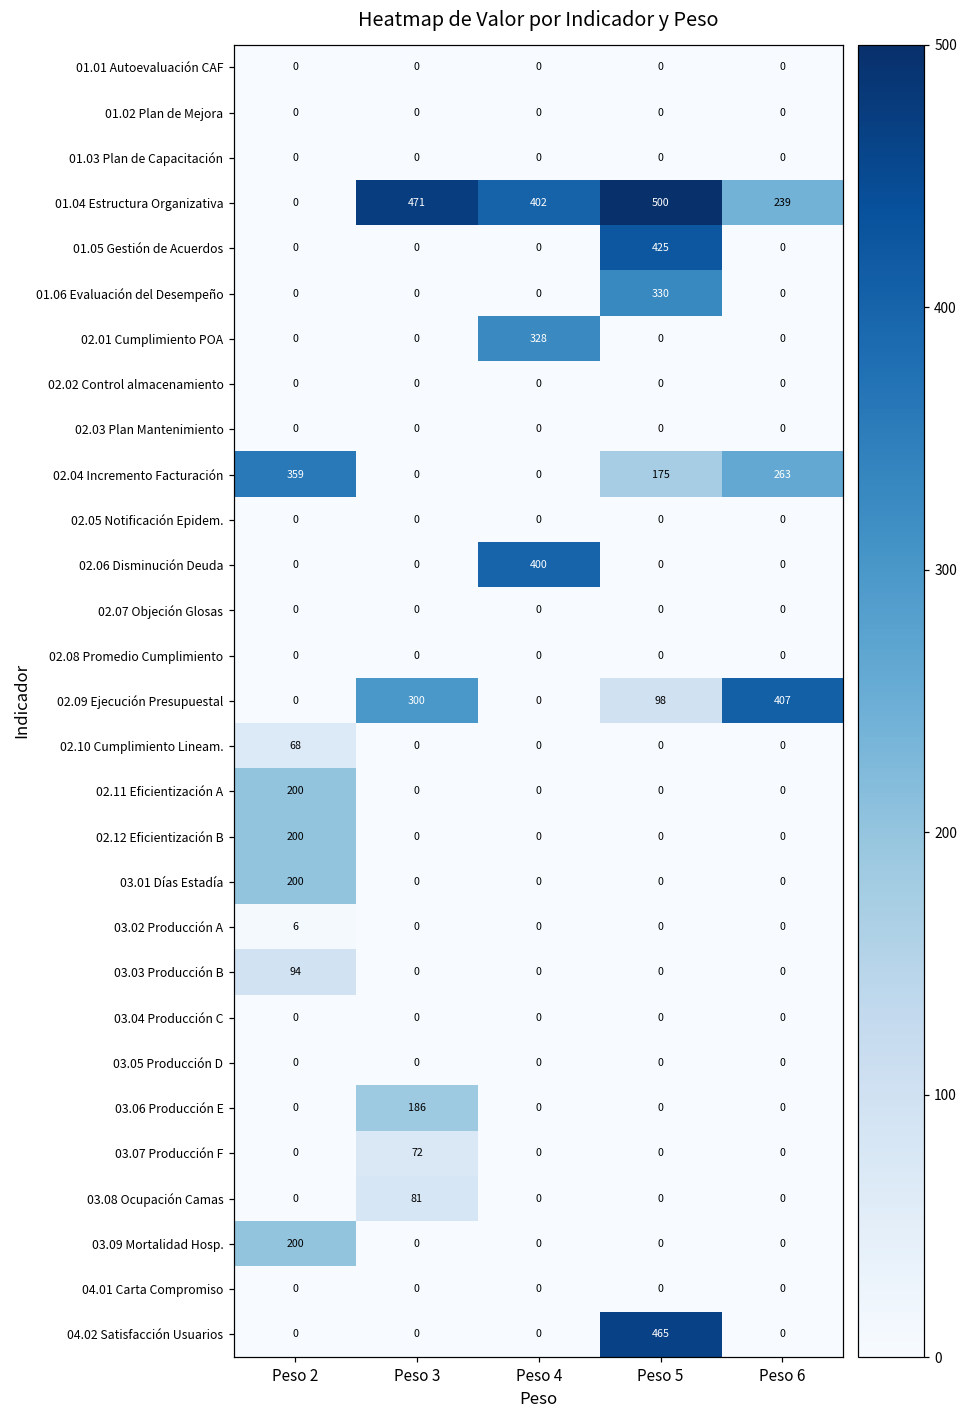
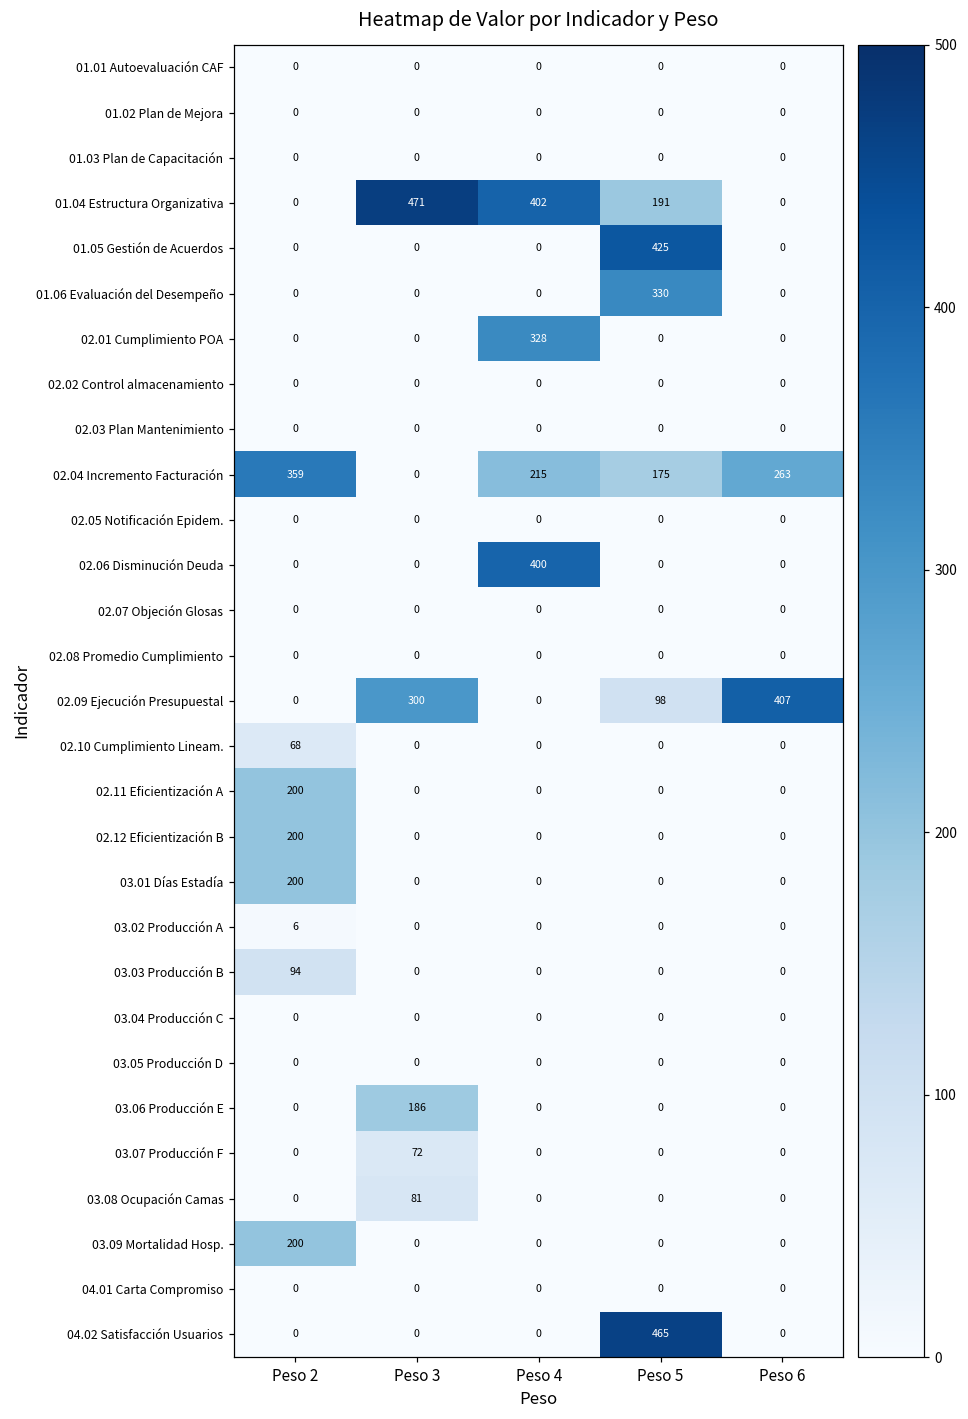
  {
    "01.01 Autoevaluación CAF": {
      "Peso 2": 0,
      "Peso 3": 0,
      "Peso 4": 0,
      "Peso 5": 0,
      "Peso 6": 0
    },
    "01.02 Plan de Mejora": {
      "Peso 2": 0,
      "Peso 3": 0,
      "Peso 4": 0,
      "Peso 5": 0,
      "Peso 6": 0
    },
    "01.03 Plan de Capacitación": {
      "Peso 2": 0,
      "Peso 3": 0,
      "Peso 4": 0,
      "Peso 5": 0,
      "Peso 6": 0
    },
    "01.04 Estructura Organizativa": {
      "Peso 2": 0,
      "Peso 3": 471,
      "Peso 4": 402,
-     "Peso 5": 500,
-     "Peso 6": 239
+     "Peso 5": 191,
+     "Peso 6": 0
    },
    "01.05 Gestión de Acuerdos": {
      "Peso 2": 0,
      "Peso 3": 0,
      "Peso 4": 0,
      "Peso 5": 425,
      "Peso 6": 0
    },
    "01.06 Evaluación del Desempeño": {
      "Peso 2": 0,
      "Peso 3": 0,
      "Peso 4": 0,
      "Peso 5": 330,
      "Peso 6": 0
    },
    "02.01 Cumplimiento POA": {
      "Peso 2": 0,
      "Peso 3": 0,
      "Peso 4": 328,
      "Peso 5": 0,
      "Peso 6": 0
    },
    "02.02 Control almacenamiento": {
      "Peso 2": 0,
      "Peso 3": 0,
      "Peso 4": 0,
      "Peso 5": 0,
      "Peso 6": 0
    },
    "02.03 Plan Mantenimiento": {
      "Peso 2": 0,
      "Peso 3": 0,
      "Peso 4": 0,
      "Peso 5": 0,
      "Peso 6": 0
    },
    "02.04 Incremento Facturación": {
      "Peso 2": 359,
      "Peso 3": 0,
-     "Peso 4": 0,
+     "Peso 4": 215,
      "Peso 5": 175,
      "Peso 6": 263
    },
    "02.05 Notificación Epidem.": {
      "Peso 2": 0,
      "Peso 3": 0,
      "Peso 4": 0,
      "Peso 5": 0,
      "Peso 6": 0
    },
    "02.06 Disminución Deuda": {
      "Peso 2": 0,
      "Peso 3": 0,
      "Peso 4": 400,
      "Peso 5": 0,
      "Peso 6": 0
    },
    "02.07 Objeción Glosas": {
      "Peso 2": 0,
      "Peso 3": 0,
      "Peso 4": 0,
      "Peso 5": 0,
      "Peso 6": 0
    },
    "02.08 Promedio Cumplimiento": {
      "Peso 2": 0,
      "Peso 3": 0,
      "Peso 4": 0,
      "Peso 5": 0,
      "Peso 6": 0
    },
    "02.09 Ejecución Presupuestal": {
      "Peso 2": 0,
      "Peso 3": 300,
      "Peso 4": 0,
      "Peso 5": 98,
      "Peso 6": 407
    },
    "02.10 Cumplimiento Lineam.": {
      "Peso 2": 68,
      "Peso 3": 0,
      "Peso 4": 0,
      "Peso 5": 0,
      "Peso 6": 0
    },
    "02.11 Eficientización A": {
      "Peso 2": 200,
      "Peso 3": 0,
      "Peso 4": 0,
      "Peso 5": 0,
      "Peso 6": 0
    },
    "02.12 Eficientización B": {
      "Peso 2": 200,
      "Peso 3": 0,
      "Peso 4": 0,
      "Peso 5": 0,
      "Peso 6": 0
    },
    "03.01 Días Estadía": {
      "Peso 2": 200,
      "Peso 3": 0,
      "Peso 4": 0,
      "Peso 5": 0,
      "Peso 6": 0
    },
    "03.02 Producción A": {
      "Peso 2": 6,
      "Peso 3": 0,
      "Peso 4": 0,
      "Peso 5": 0,
      "Peso 6": 0
    },
    "03.03 Producción B": {
      "Peso 2": 94,
      "Peso 3": 0,
      "Peso 4": 0,
      "Peso 5": 0,
      "Peso 6": 0
    },
    "03.04 Producción C": {
      "Peso 2": 0,
      "Peso 3": 0,
      "Peso 4": 0,
      "Peso 5": 0,
      "Peso 6": 0
    },
    "03.05 Producción D": {
      "Peso 2": 0,
      "Peso 3": 0,
      "Peso 4": 0,
      "Peso 5": 0,
      "Peso 6": 0
    },
    "03.06 Producción E": {
      "Peso 2": 0,
      "Peso 3": 186,
      "Peso 4": 0,
      "Peso 5": 0,
      "Peso 6": 0
    },
    "03.07 Producción F": {
      "Peso 2": 0,
      "Peso 3": 72,
      "Peso 4": 0,
      "Peso 5": 0,
      "Peso 6": 0
    },
    "03.08 Ocupación Camas": {
      "Peso 2": 0,
      "Peso 3": 81,
      "Peso 4": 0,
      "Peso 5": 0,
      "Peso 6": 0
    },
    "03.09 Mortalidad Hosp.": {
      "Peso 2": 200,
      "Peso 3": 0,
      "Peso 4": 0,
      "Peso 5": 0,
      "Peso 6": 0
    },
    "04.01 Carta Compromiso": {
      "Peso 2": 0,
      "Peso 3": 0,
      "Peso 4": 0,
      "Peso 5": 0,
      "Peso 6": 0
    },
    "04.02 Satisfacción Usuarios": {
      "Peso 2": 0,
      "Peso 3": 0,
      "Peso 4": 0,
      "Peso 5": 465,
      "Peso 6": 0
    }
  }
